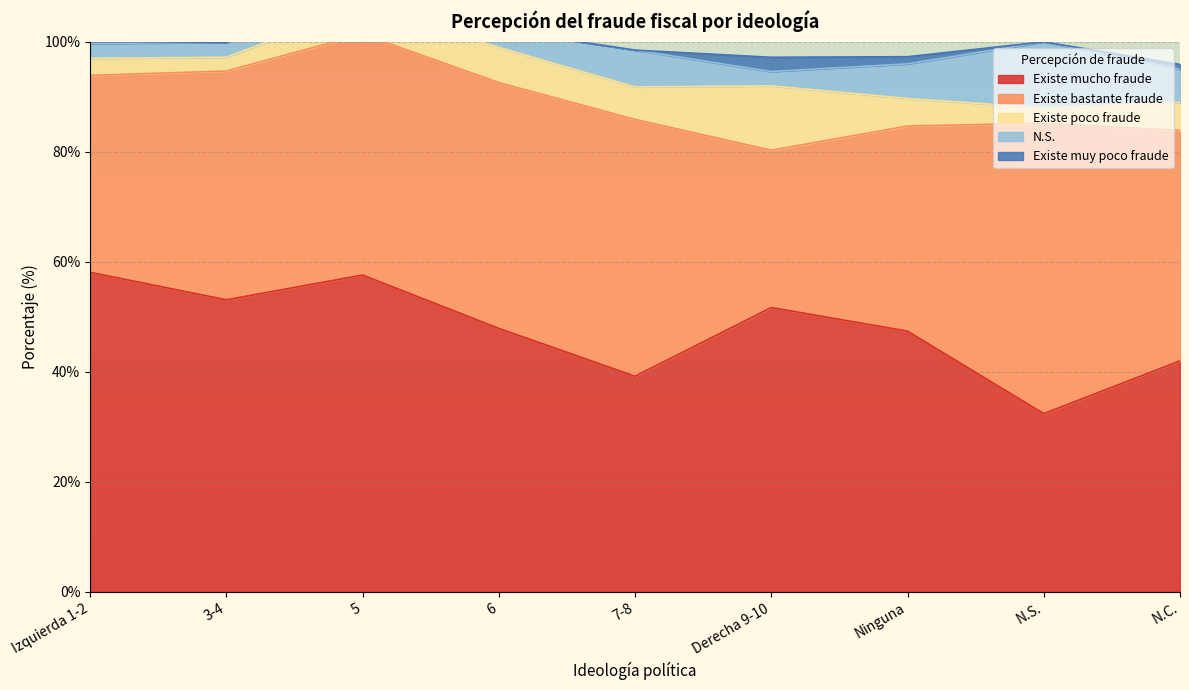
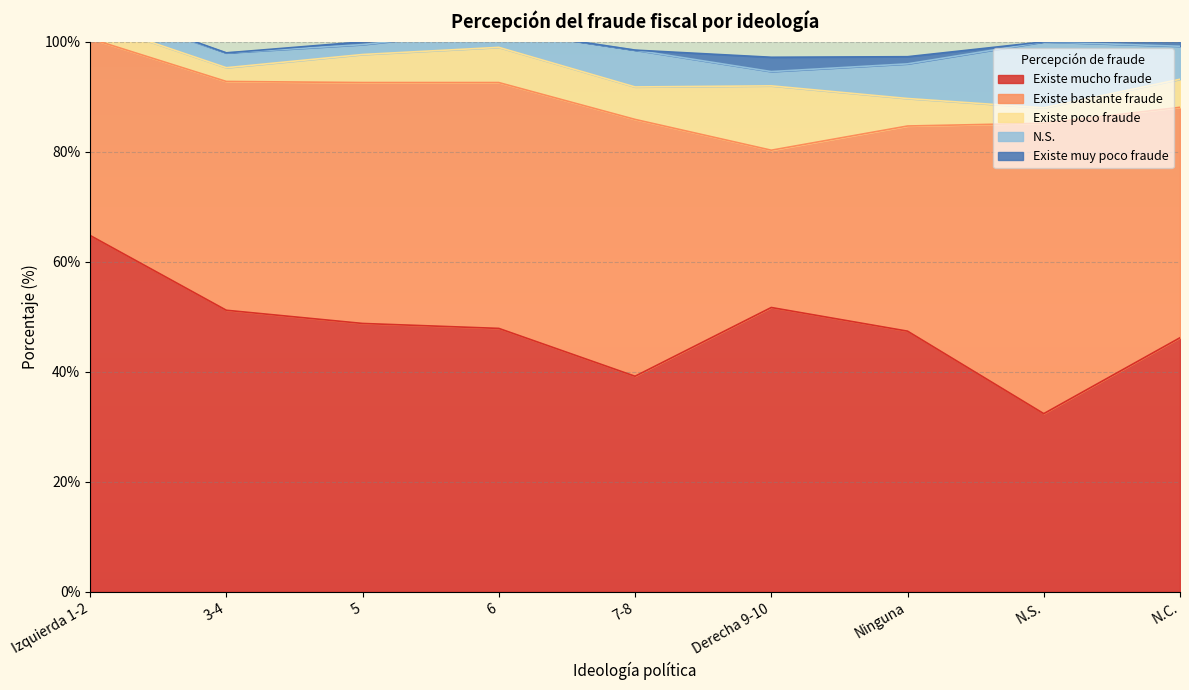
  {
    "Existe mucho fraude": {
-     "Izquierda 1-2": "58%",
-     "3-4": "53%",
-     "5": "58%",
+     "Izquierda 1-2": "65%",
+     "3-4": "51%",
+     "5": "49%",
      "6": "48%",
      "7-8": "39%",
      "Derecha 9-10": "52%",
      "Ninguna": "47%",
      "N.S.": "32%",
-     "N.C.": "42%"
+     "N.C.": "46%"
    },
    "Existe bastante fraude": {
      "3-4": "42%",
      "6": "45%",
      "7-8": "47%",
      "Derecha 9-10": "29%",
      "Ninguna": "37%",
      "N.C.": "42%"
    },
    "Existe poco fraude": {
      "3-4": "3%",
      "6": "6%",
      "7-8": "6%",
      "Derecha 9-10": "12%",
      "Ninguna": "5%",
      "N.C.": "5%"
    },
    "N.S.": {
      "Derecha 9-10": "3%",
      "Ninguna": "6%",
      "N.C.": "6%"
    },
    "Existe muy poco fraude": {
      "Derecha 9-10": "3%",
      "Ninguna": "1%",
      "N.C.": "1%"
    }
  }
